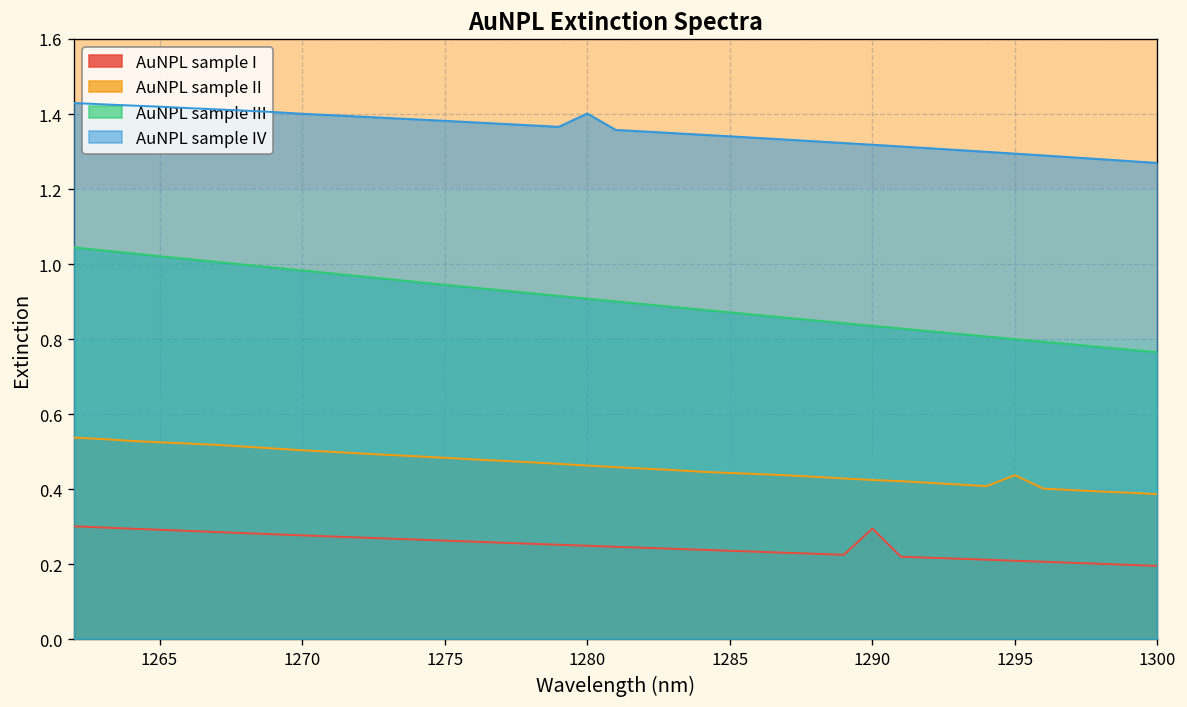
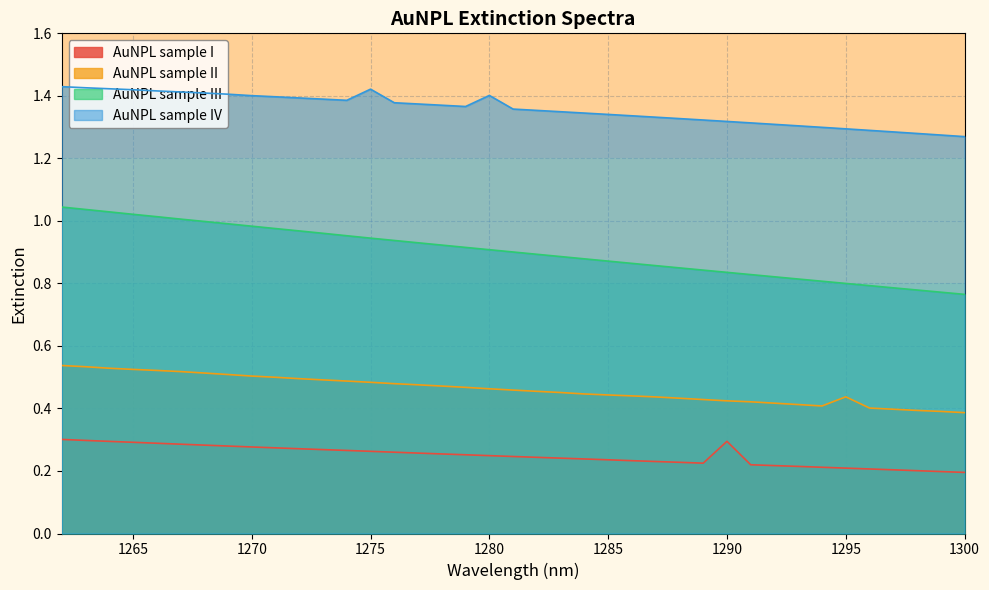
  {
    "AuNPL sample I": {
      "1265": 0.29,
      "1270": 0.28,
      "1275": 0.26,
      "1280": 0.25,
      "1285": 0.24,
      "1290": 0.29,
      "1295": 0.21,
      "1300": 0.20
    },
    "AuNPL sample II": {
      "1265": 0.52,
      "1270": 0.50,
      "1275": 0.48,
      "1280": 0.46,
      "1285": 0.44,
      "1290": 0.42,
      "1295": 0.44,
      "1300": 0.39
    },
    "AuNPL sample III": {
      "1265": 1.02,
      "1270": 0.98,
      "1275": 0.94,
      "1280": 0.91,
      "1285": 0.87,
      "1290": 0.84,
      "1295": 0.80,
      "1300": 0.76
    },
    "AuNPL sample IV": {
      "1270": 1.40,
-     "1275": 1.38,
+     "1275": 1.42,
      "1280": 1.40,
      "1285": 1.34,
      "1290": 1.32,
      "1295": 1.29,
      "1300": 1.27
    }
  }
